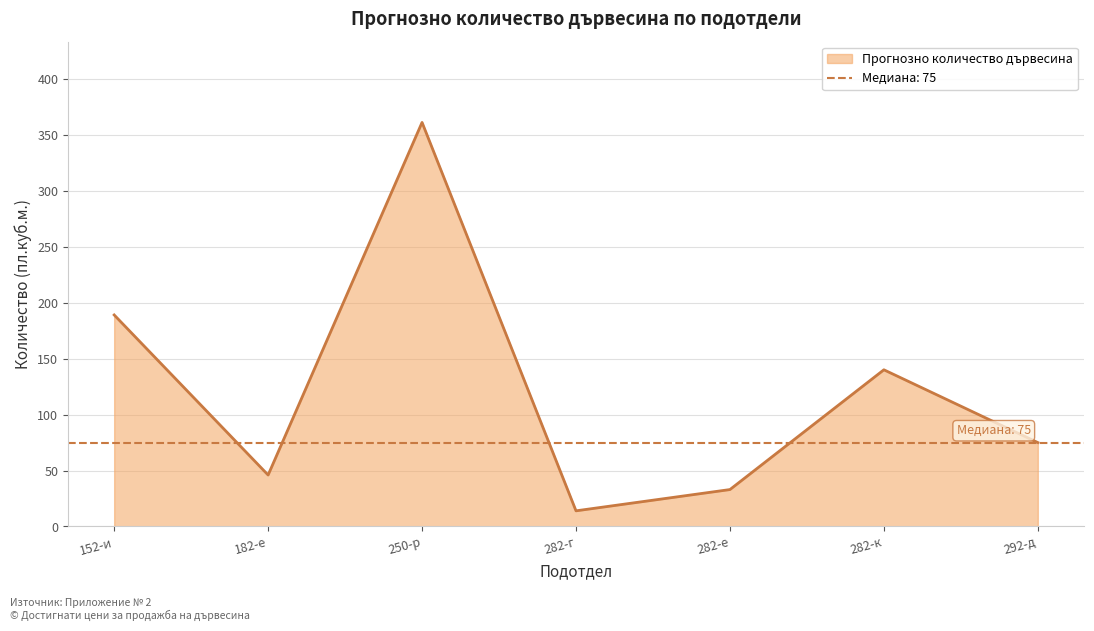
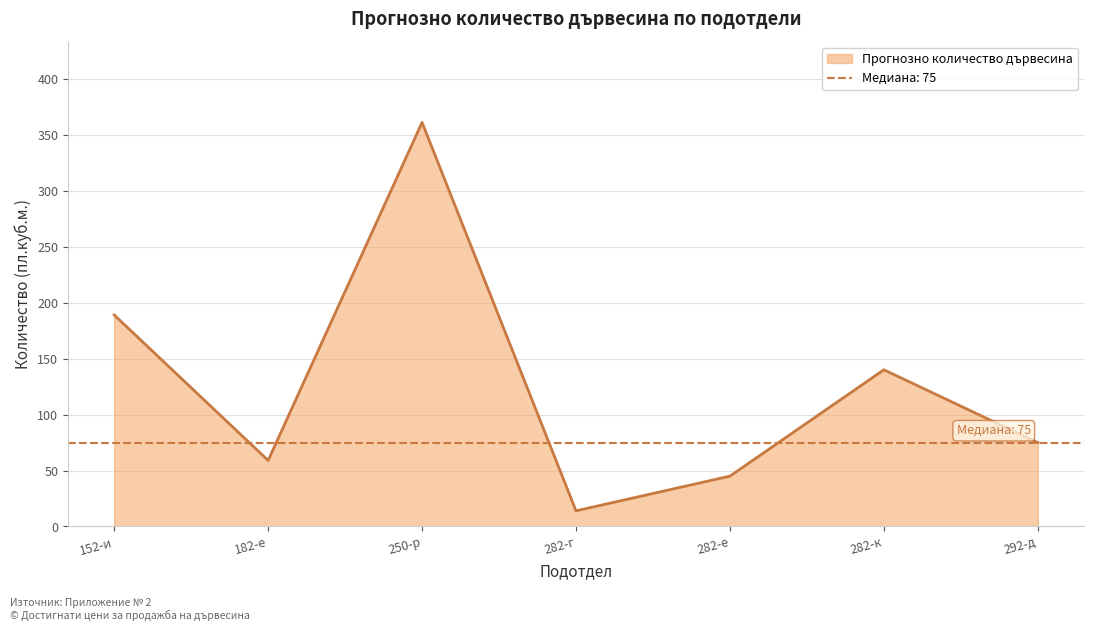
  {
    "152-и": 189,
-   "182-е": 46,
+   "182-е": 59,
    "250-р": 361,
    "282-г": 14,
-   "282-е": 33,
+   "282-е": 45,
    "282-к": 140
  }
